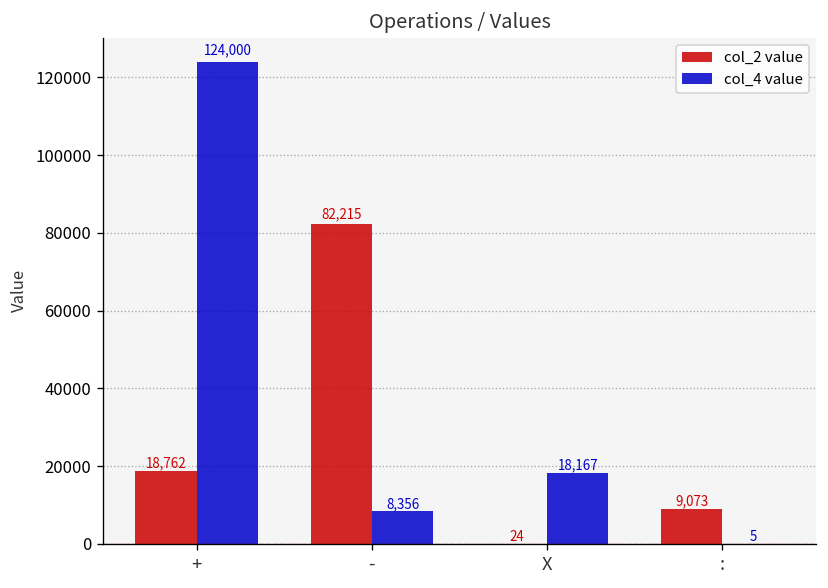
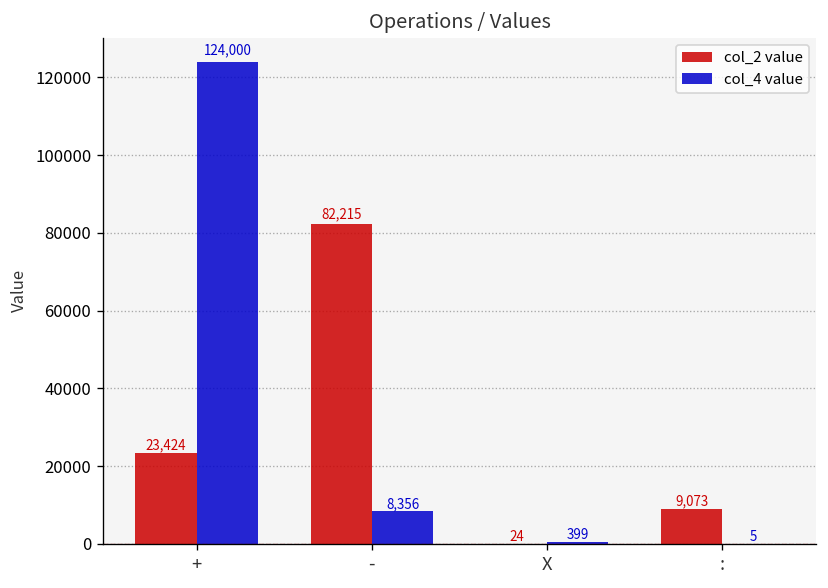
  {
    "col_2 value": {
-     "+": "18,762",
+     "+": "23,424",
      "-": "82,215",
      "X": "24",
      ":": "9,073"
    },
    "col_4 value": {
      "+": "124,000",
      "-": "8,356",
-     "X": "18,167",
+     "X": "399",
      ":": "5"
    }
  }
